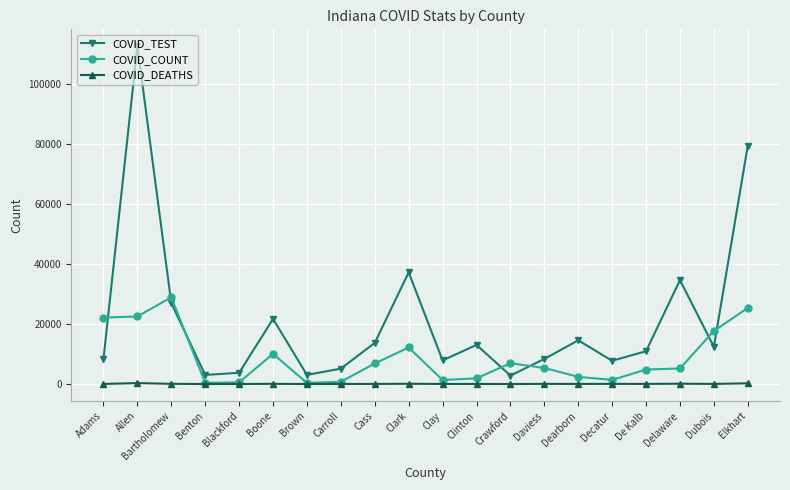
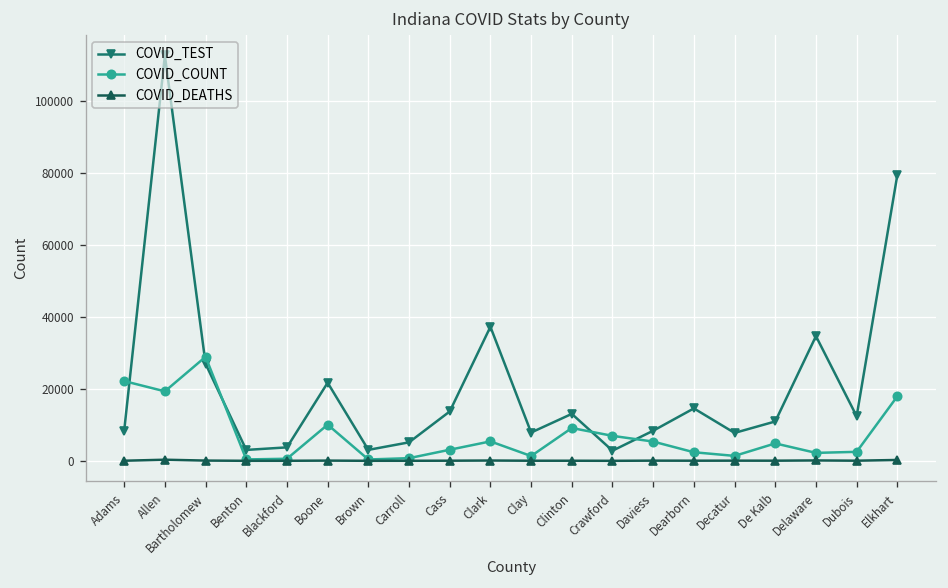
  {
    "COVID_COUNT": {
      "Adams": 22000,
-     "Allen": 23000,
+     "Allen": 19000,
      "Bartholomew": 29000,
      "Boone": 10000,
-     "Cass": 7000,
-     "Clark": 12000,
+     "Cass": 3000,
+     "Clark": 5000,
      "Clay": 1000,
-     "Clinton": 2000,
+     "Clinton": 9000,
      "Crawford": 7000,
      "Daviess": 5000,
      "Dearborn": 2000,
      "Decatur": 1000,
      "De Kalb": 5000,
-     "Delaware": 5000,
-     "Dubois": 18000,
-     "Elkhart": 25000
+     "Delaware": 2000,
+     "Dubois": 2000,
+     "Elkhart": 18000
    }
  }
